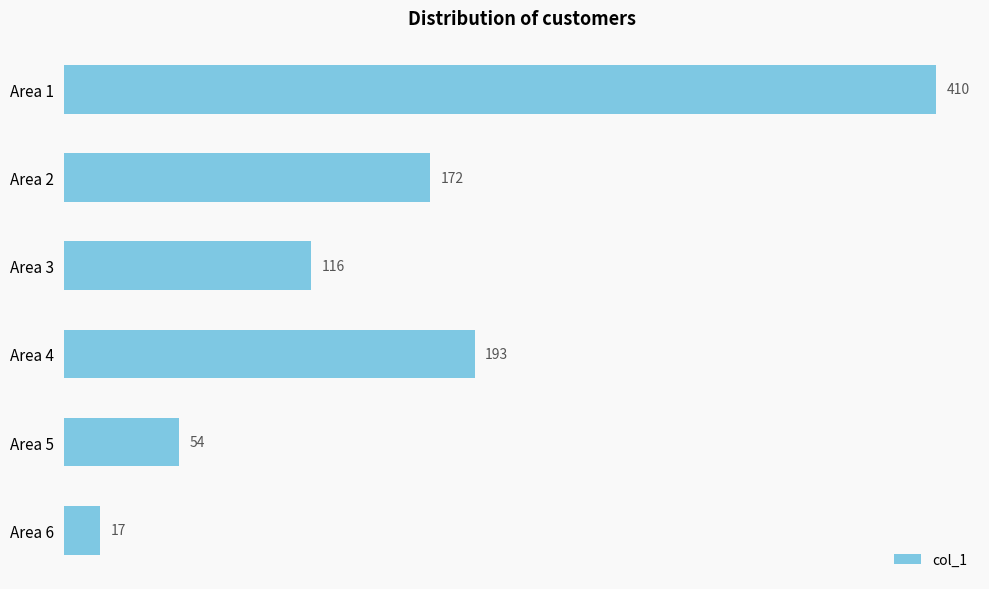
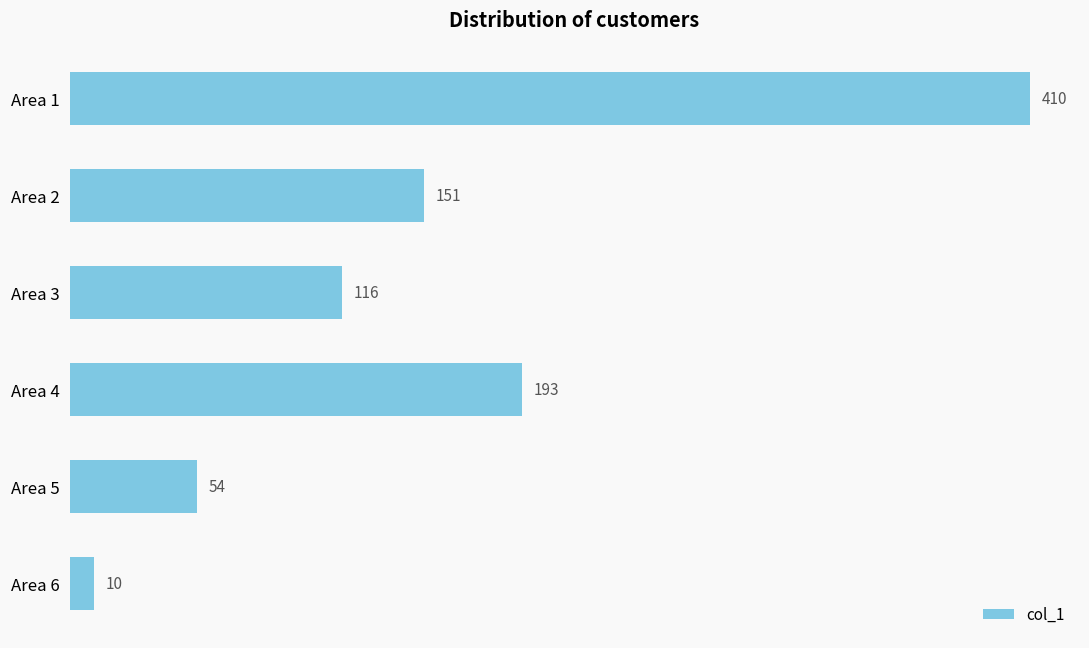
  {
    "Area 1": 410,
-   "Area 2": 172,
+   "Area 2": 151,
    "Area 3": 116,
    "Area 4": 193,
    "Area 5": 54,
-   "Area 6": 17
+   "Area 6": 10
  }
